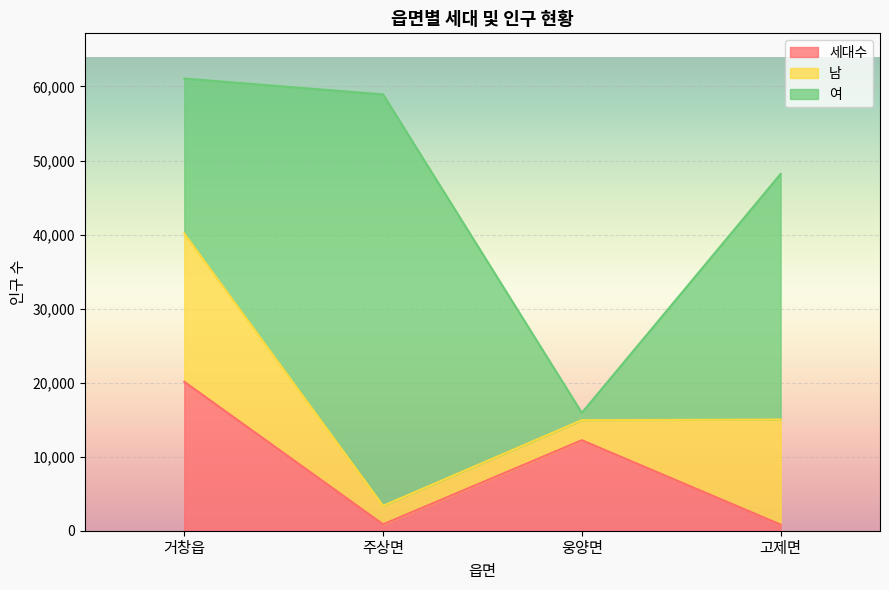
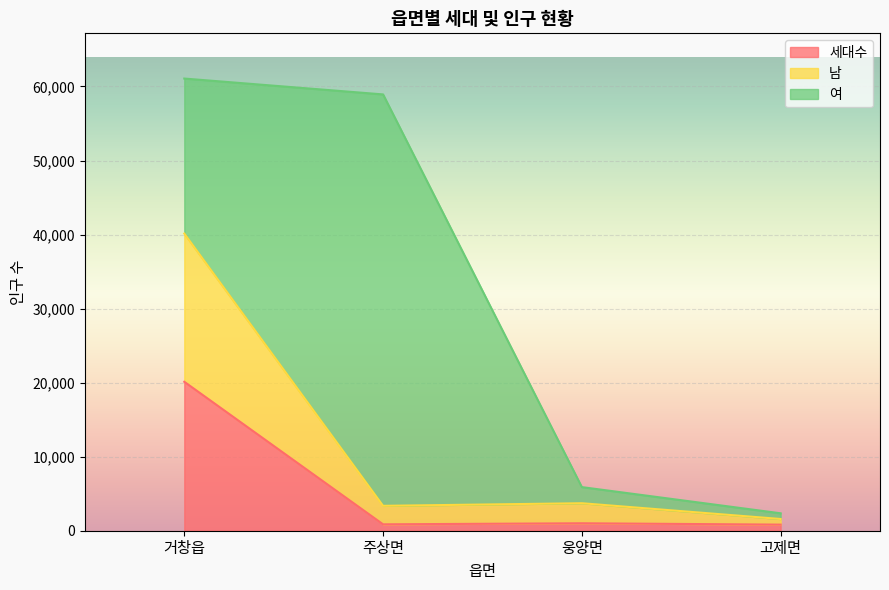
  {
    "세대수": {
      "거창읍": "20,000",
      "주상면": "1,000",
-     "웅양면": "12,000",
+     "웅양면": "1,000",
      "고제면": "1,000"
    },
    "남": {
      "거창읍": "20,000",
      "주상면": "2,000",
      "웅양면": "3,000",
-     "고제면": "14,000"
+     "고제면": "1,000"
    },
    "여": {
      "거창읍": "21,000",
      "주상면": "56,000",
-     "웅양면": "1,000",
-     "고제면": "33,000"
+     "웅양면": "2,000",
+     "고제면": "1,000"
    }
  }
